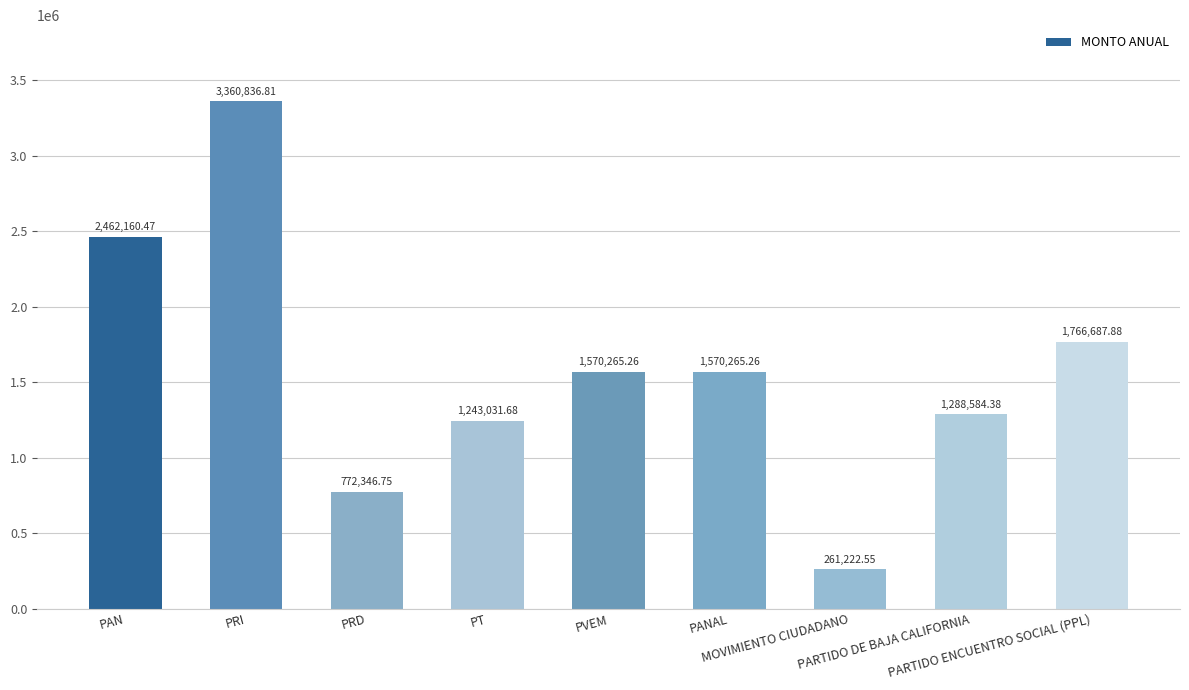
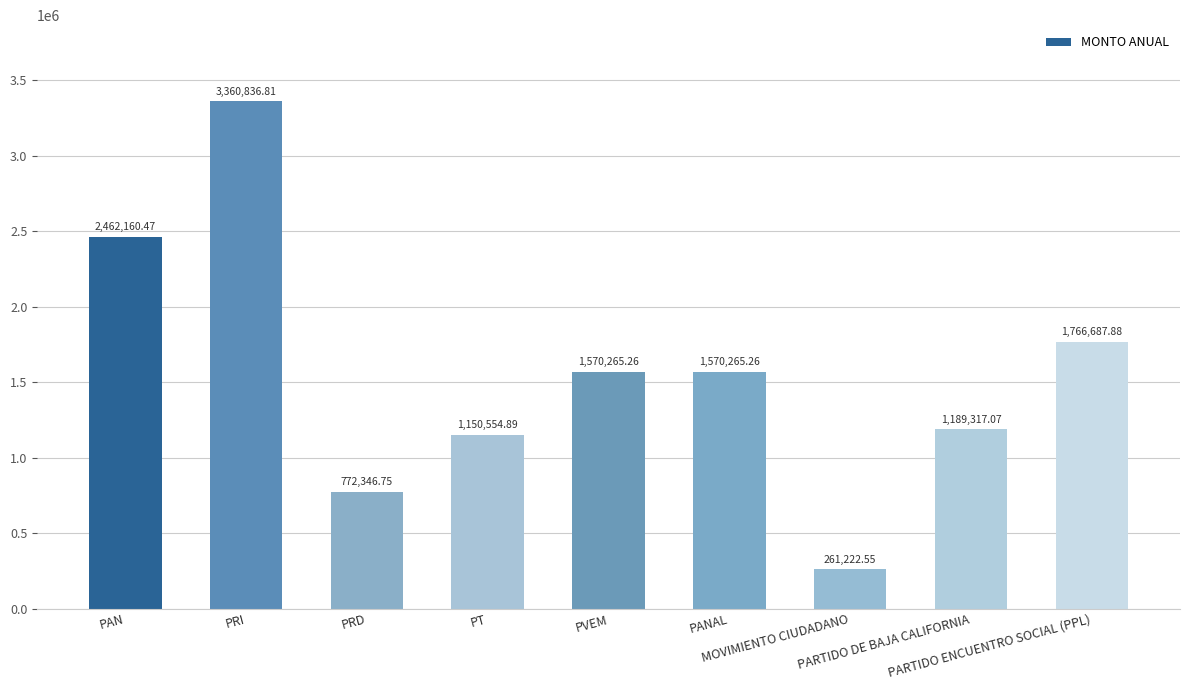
  {
    "PAN": "2,462,160.47",
    "PRI": "3,360,836.81",
    "PRD": "772,346.75",
-   "PT": "1,243,031.68",
+   "PT": "1,150,554.89",
    "PVEM": "1,570,265.26",
    "PANAL": "1,570,265.26",
    "MOVIMIENTO CIUDADANO": "261,222.55",
-   "PARTIDO DE BAJA CALIFORNIA": "1,288,584.38",
+   "PARTIDO DE BAJA CALIFORNIA": "1,189,317.07",
    "PARTIDO ENCUENTRO SOCIAL (PPL)": "1,766,687.88"
  }
